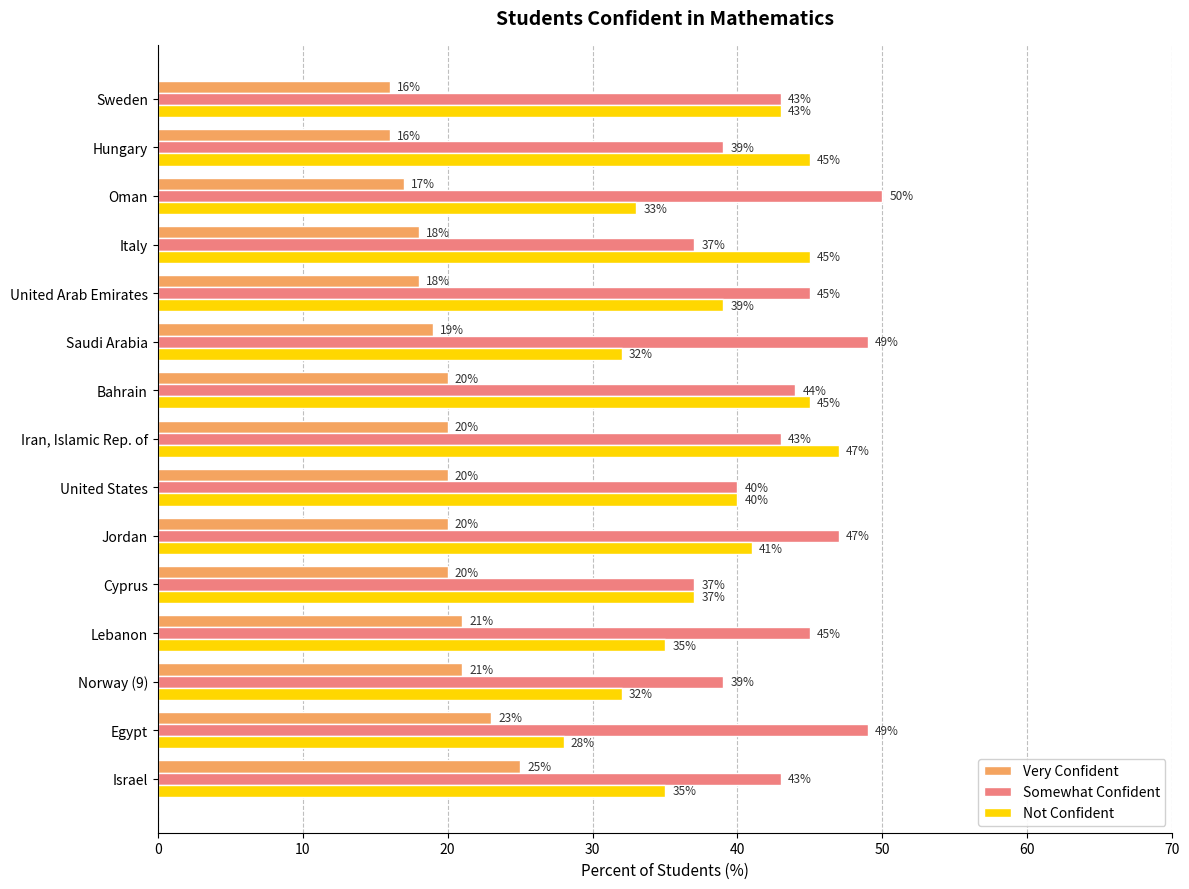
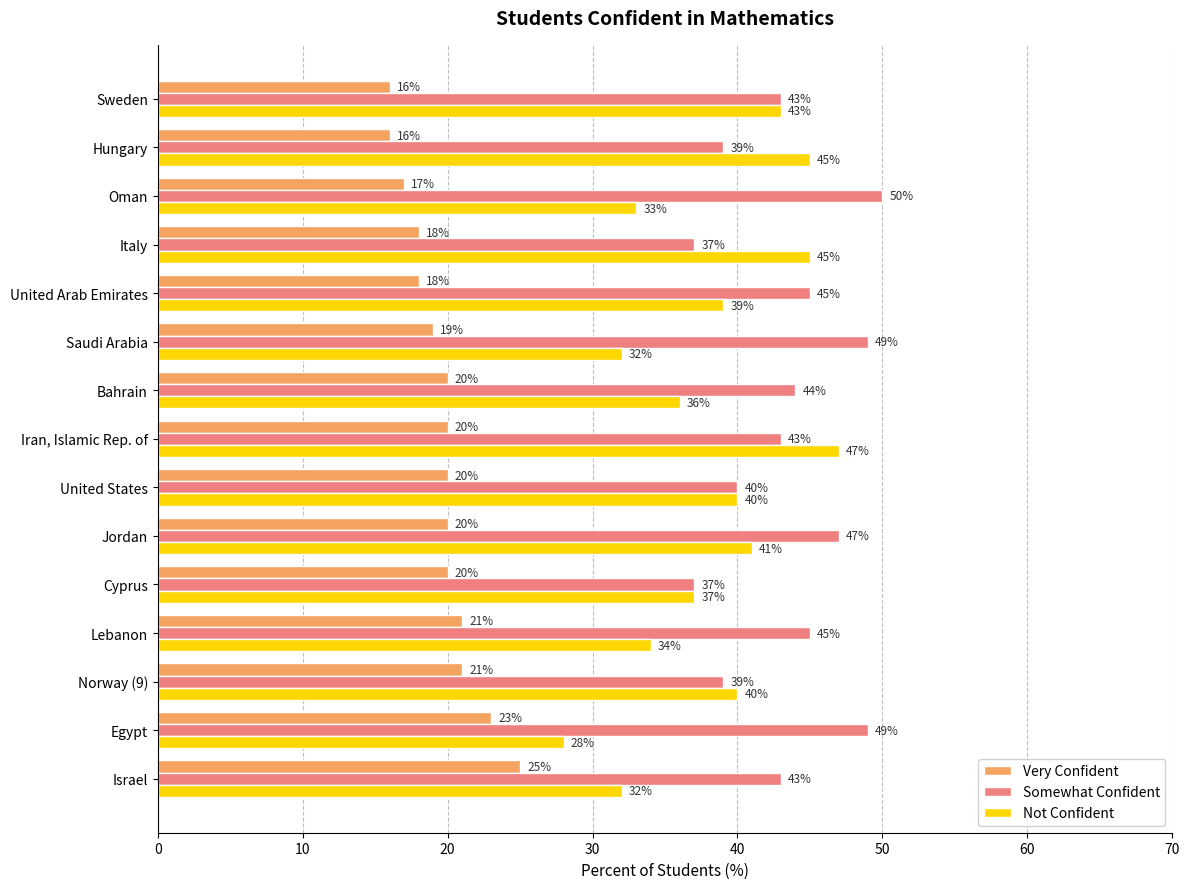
  {
    "Not Confident": {
      "Sweden": "43%",
      "Hungary": "45%",
      "Oman": "33%",
      "Italy": "45%",
      "United Arab Emirates": "39%",
      "Saudi Arabia": "32%",
-     "Bahrain": "45%",
+     "Bahrain": "36%",
      "Iran, Islamic Rep. of": "47%",
      "United States": "40%",
      "Jordan": "41%",
      "Cyprus": "37%",
-     "Lebanon": "35%",
-     "Norway (9)": "32%",
+     "Lebanon": "34%",
+     "Norway (9)": "40%",
      "Egypt": "28%",
-     "Israel": "35%"
+     "Israel": "32%"
    }
  }
